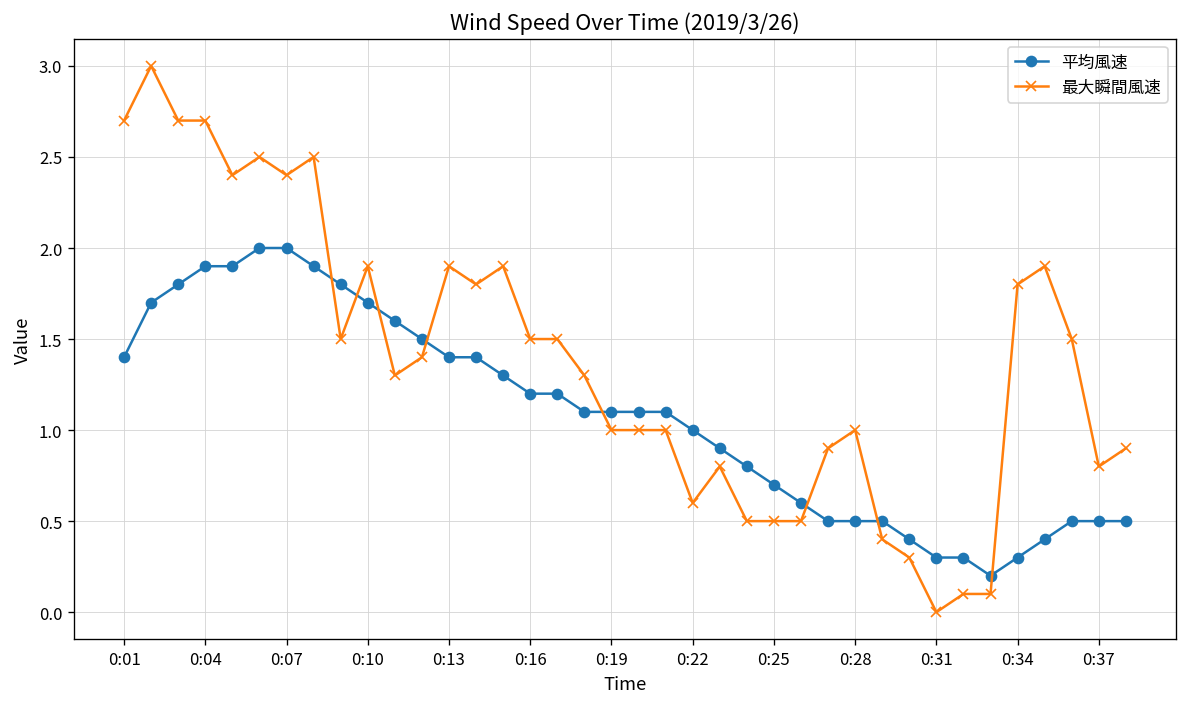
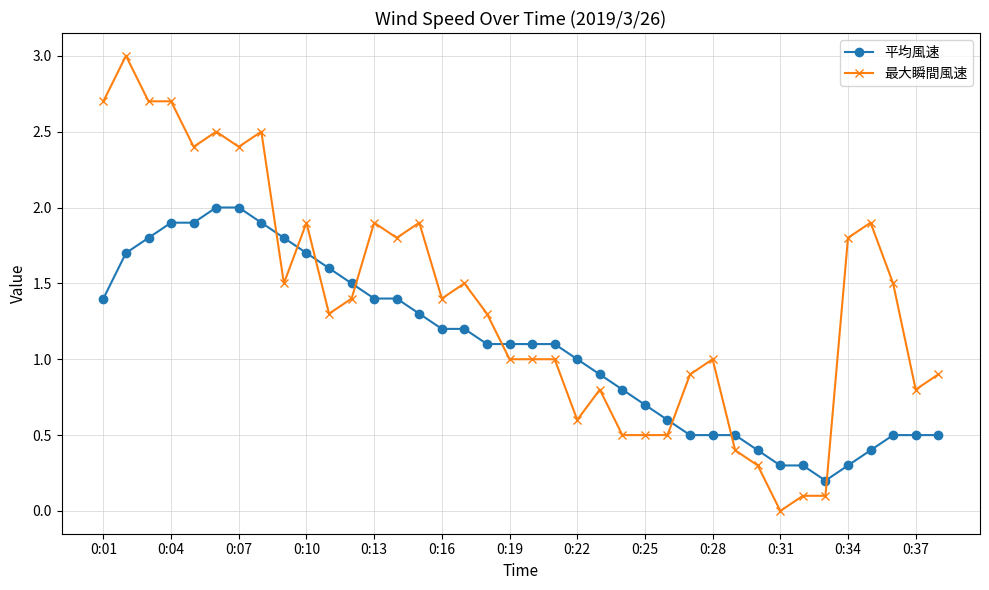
  {
    "平均風速": {
      "0:01": 1.4,
      "0:04": 1.9,
      "0:07": 2.0,
      "0:10": 1.7,
      "0:13": 1.4,
      "0:16": 1.2,
      "0:19": 1.1,
      "0:22": 1.0,
      "0:25": 0.7,
      "0:28": 0.5,
      "0:31": 0.3,
      "0:34": 0.3,
      "0:37": 0.5
    },
    "最大瞬間風速": {
      "0:01": 2.7,
      "0:04": 2.7,
      "0:07": 2.4,
      "0:10": 1.9,
      "0:13": 1.9,
-     "0:16": 1.5,
+     "0:16": 1.4,
      "0:19": 1.0,
      "0:22": 0.6,
      "0:25": 0.5,
      "0:28": 1.0,
      "0:31": 0.0,
      "0:34": 1.8,
      "0:37": 0.8
    }
  }
